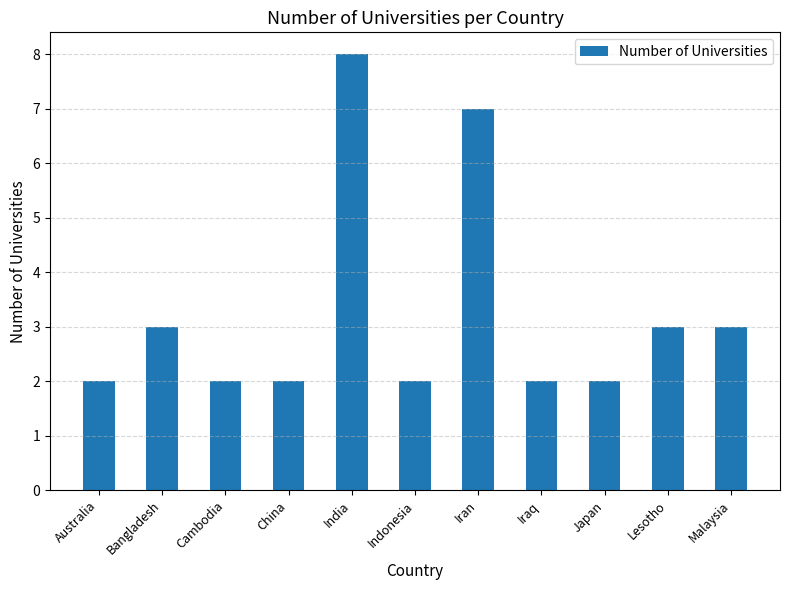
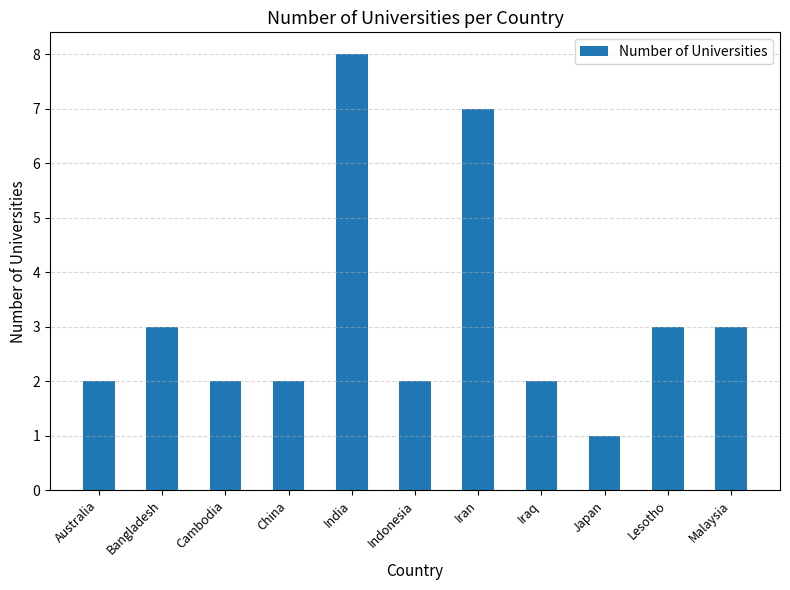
  {
    "Australia": 2,
    "Bangladesh": 3,
    "Cambodia": 2,
    "China": 2,
    "India": 8,
    "Indonesia": 2,
    "Iran": 7,
    "Iraq": 2,
-   "Japan": 2,
+   "Japan": 1,
    "Lesotho": 3,
    "Malaysia": 3
  }
